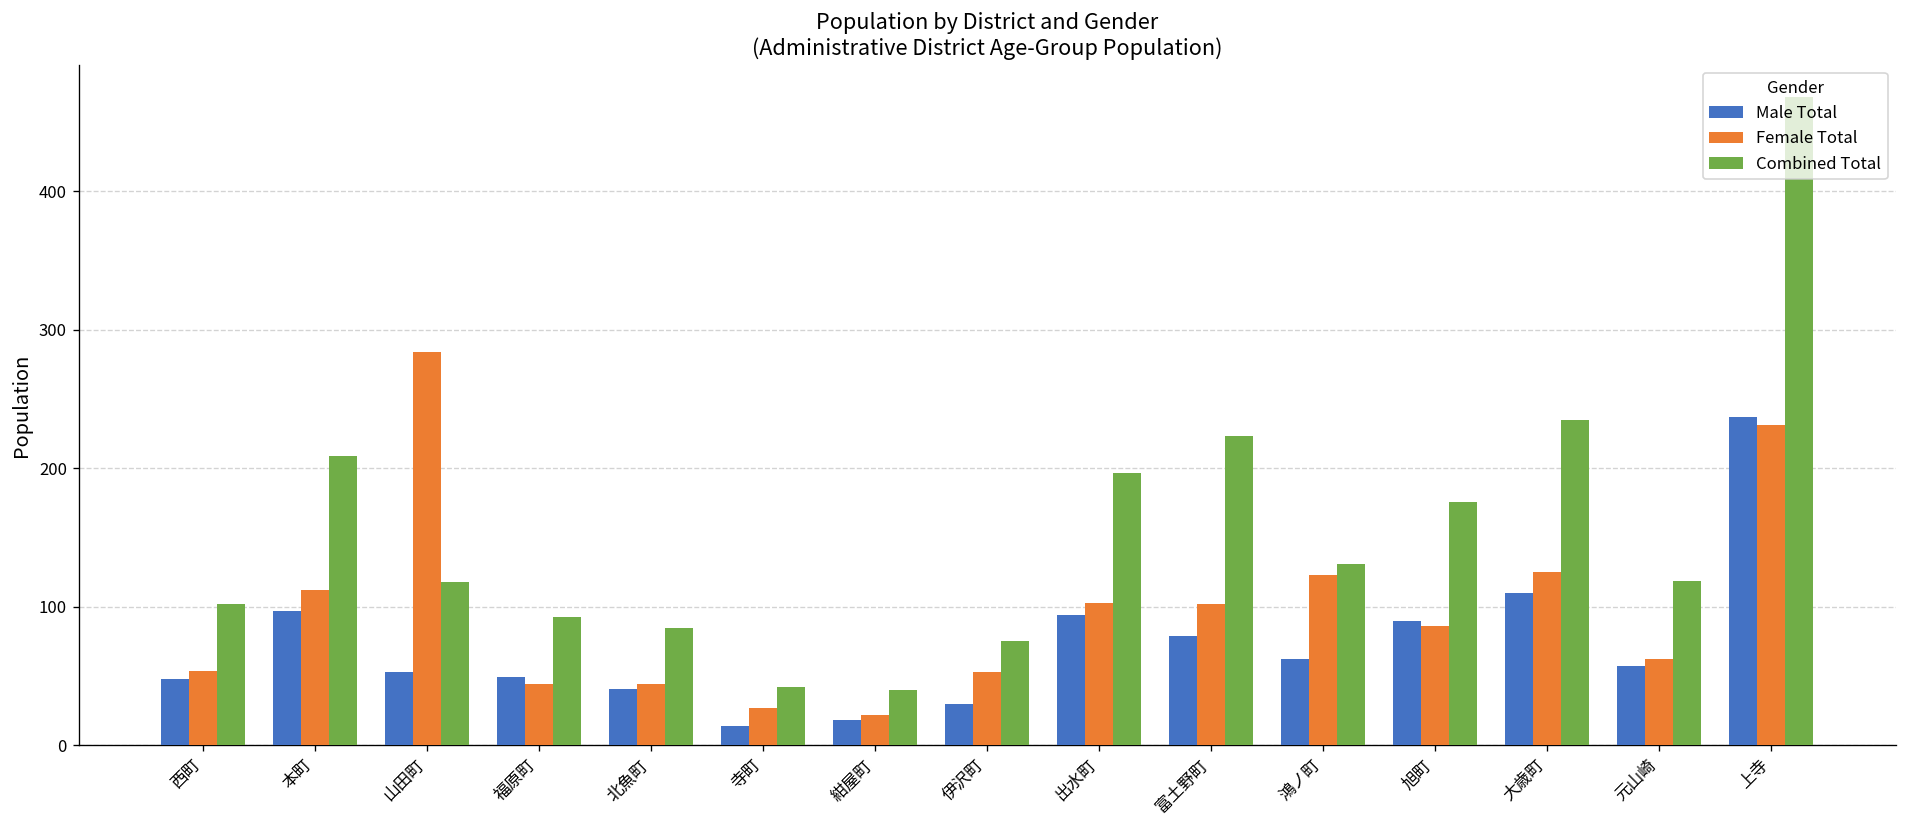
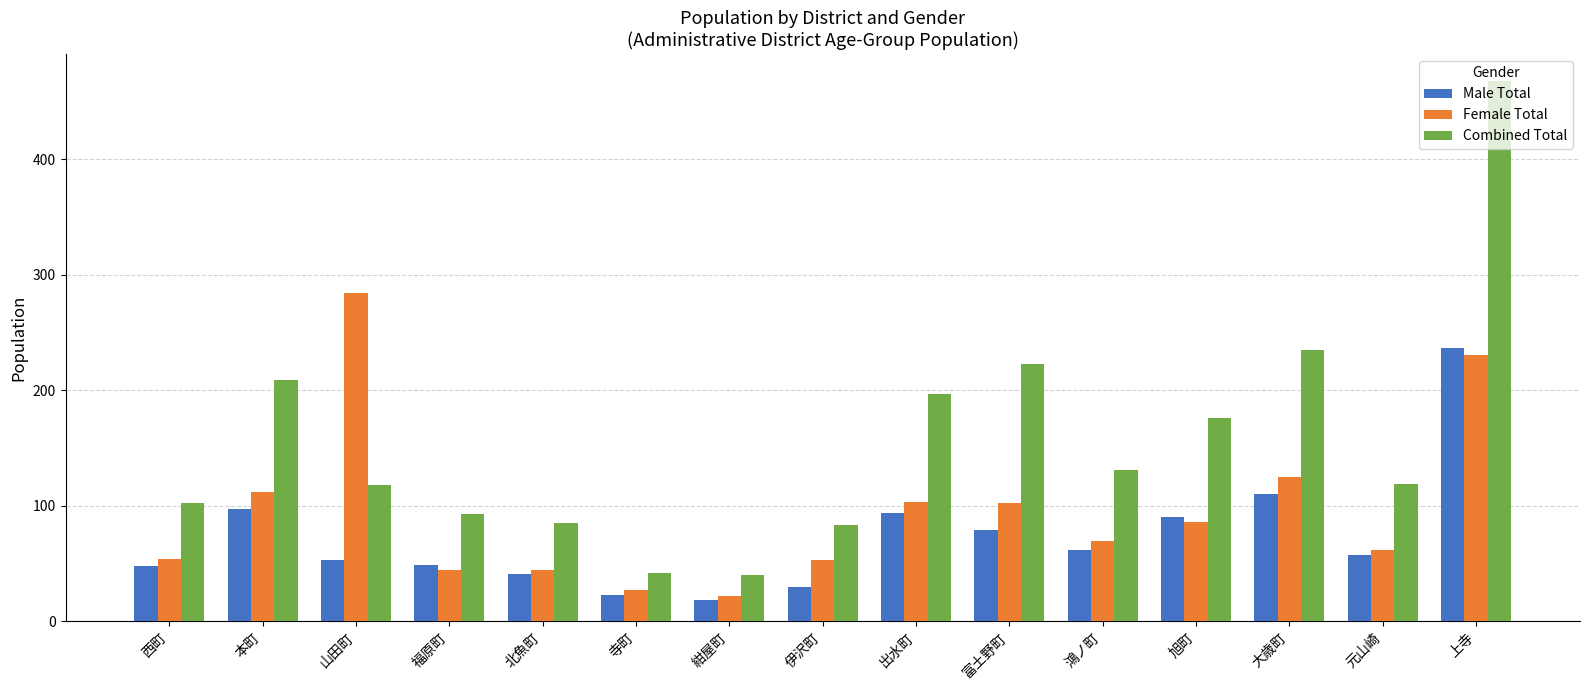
  {
    "Male Total": {
      "西町": 48,
      "本町": 97,
      "山田町": 53,
      "福原町": 49,
      "北魚町": 41,
-     "寺町": 14,
+     "寺町": 23,
      "紺屋町": 18,
      "伊沢町": 30,
      "出水町": 94,
      "富土野町": 79,
      "鴻ノ町": 62,
      "旭町": 90,
      "大歳町": 110,
      "元山崎": 57,
      "上寺": 237
    },
    "Female Total": {
      "西町": 54,
      "本町": 112,
      "山田町": 284,
      "福原町": 44,
      "北魚町": 44,
      "寺町": 27,
      "紺屋町": 22,
      "伊沢町": 53,
      "出水町": 103,
      "富土野町": 102,
-     "鴻ノ町": 123,
+     "鴻ノ町": 69,
      "旭町": 86,
      "大歳町": 125,
      "元山崎": 62,
      "上寺": 231
    },
    "Combined Total": {
      "西町": 102,
      "本町": 209,
      "山田町": 118,
      "福原町": 93,
      "北魚町": 85,
      "寺町": 42,
      "紺屋町": 40,
-     "伊沢町": 75,
+     "伊沢町": 83,
      "出水町": 197,
      "富土野町": 223,
      "鴻ノ町": 131,
      "旭町": 176,
      "大歳町": 235,
      "元山崎": 119
    }
  }
